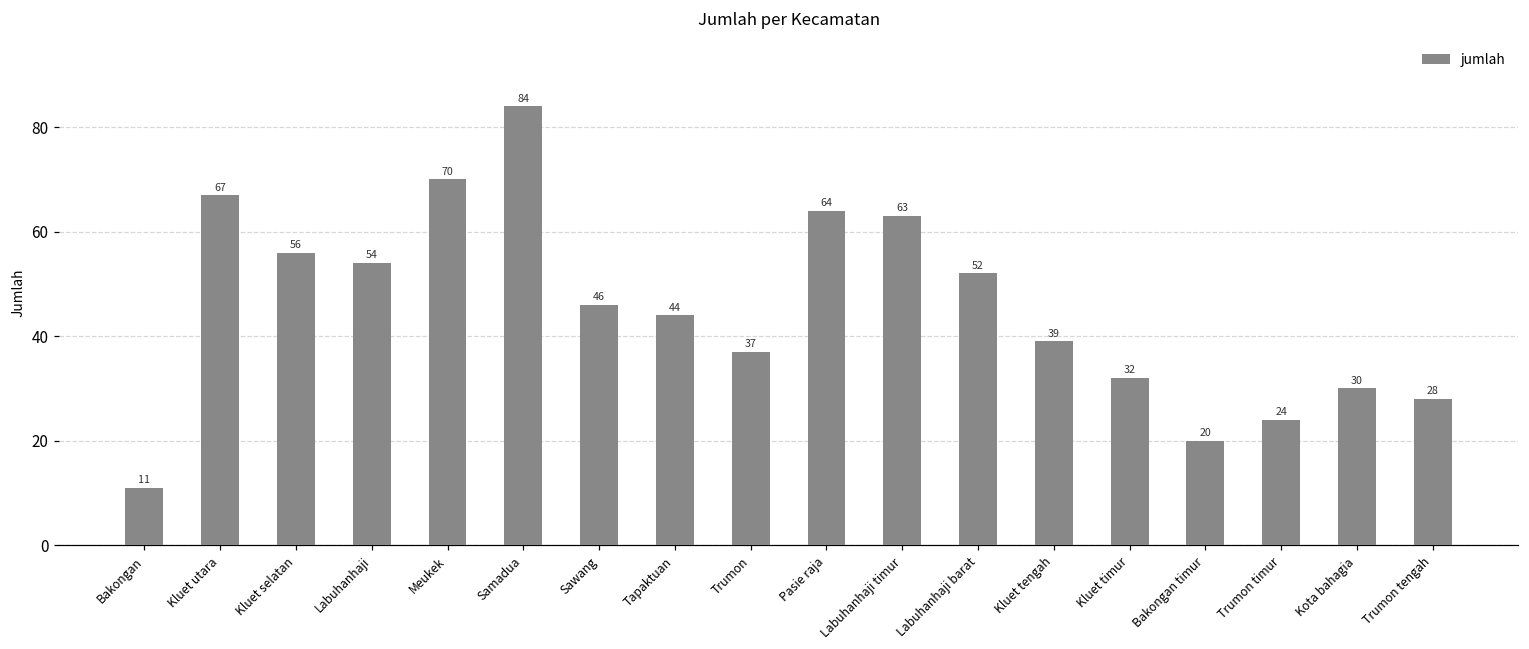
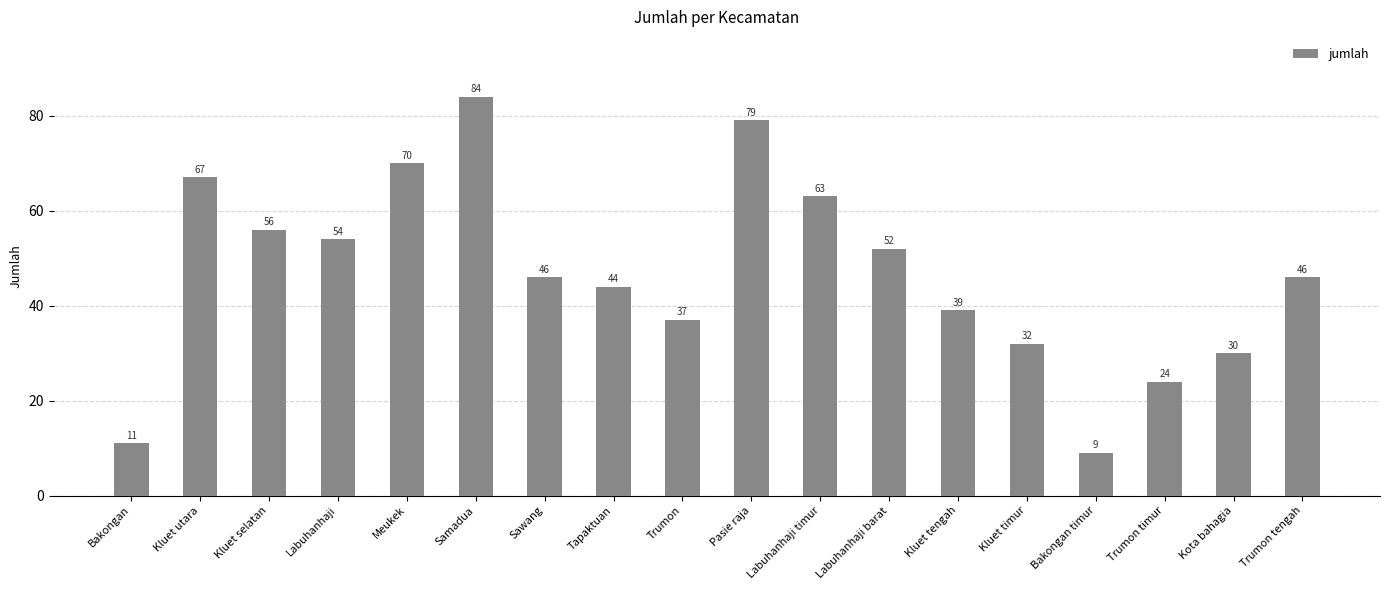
  {
    "Bakongan": 11,
    "Kluet utara": 67,
    "Kluet selatan": 56,
    "Labuhanhaji": 54,
    "Meukek": 70,
    "Samadua": 84,
    "Sawang": 46,
    "Tapaktuan": 44,
    "Trumon": 37,
-   "Pasie raja": 64,
+   "Pasie raja": 79,
    "Labuhanhaji timur": 63,
    "Labuhanhaji barat": 52,
    "Kluet tengah": 39,
    "Kluet timur": 32,
-   "Bakongan timur": 20,
+   "Bakongan timur": 9,
    "Trumon timur": 24,
    "Kota bahagia": 30,
-   "Trumon tengah": 28
+   "Trumon tengah": 46
  }
